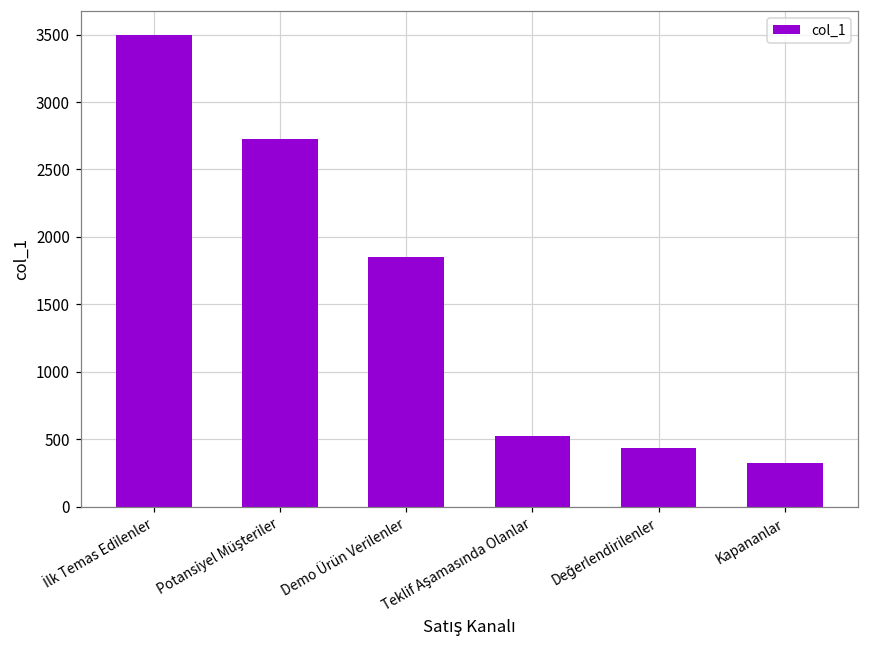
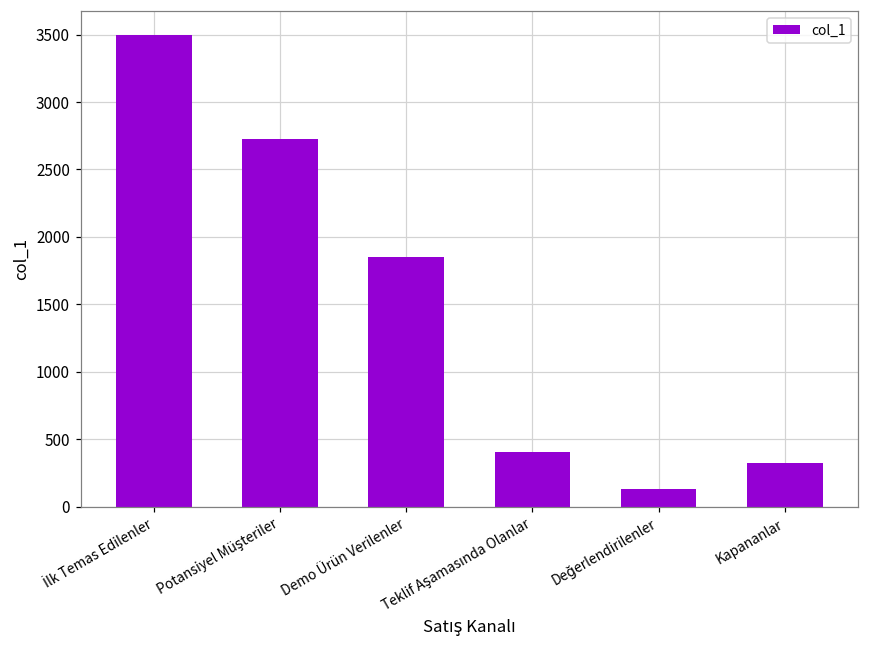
  {
    "İlk Temas Edilenler": 3500,
    "Potansiyel Müşteriler": 2720,
    "Demo Ürün Verilenler": 1850,
-   "Teklif Aşamasında Olanlar": 520,
-   "Değerlendirilenler": 430,
+   "Teklif Aşamasında Olanlar": 410,
+   "Değerlendirilenler": 130,
    "Kapananlar": 320
  }
